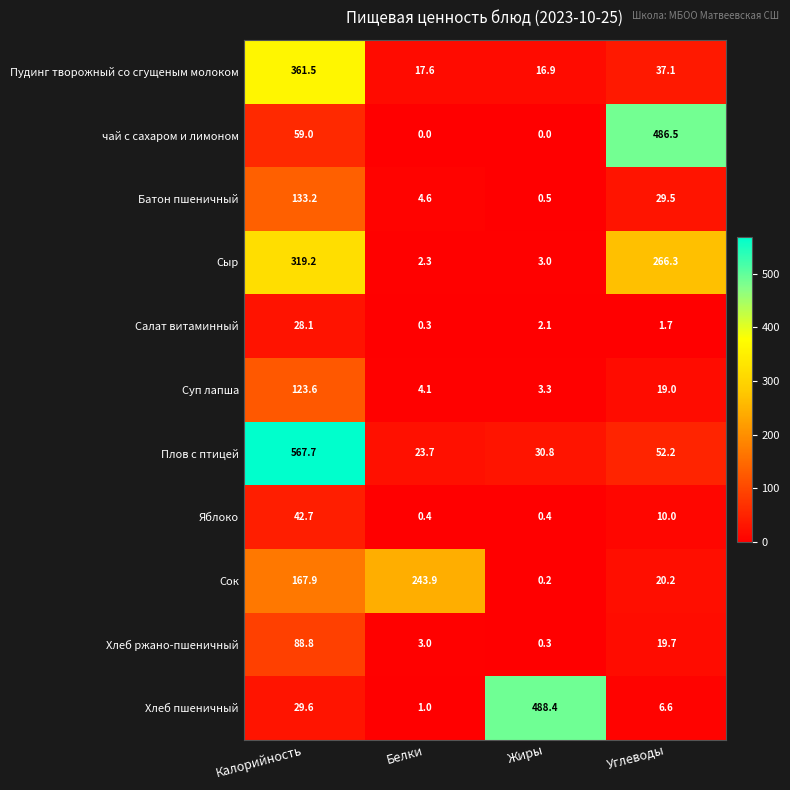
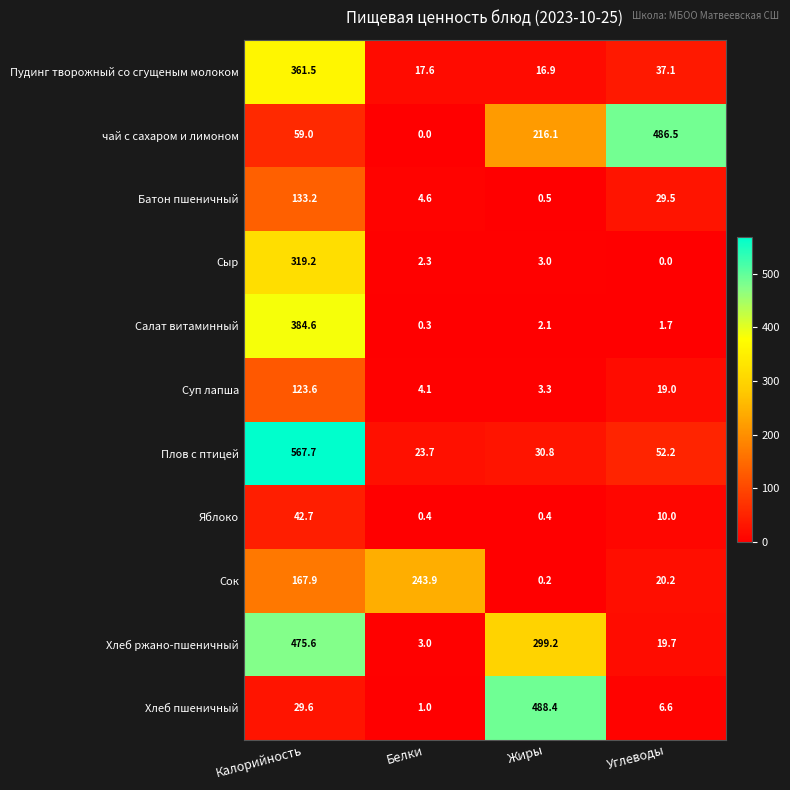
  {
    "Пудинг творожный со сгущеным молоком": {
      "Калорийность": 361.5,
      "Белки": 17.6,
      "Жиры": 16.9,
      "Углеводы": 37.1
    },
    "чай с сахаром и лимоном": {
      "Калорийность": 59.0,
      "Белки": 0.0,
-     "Жиры": 0.0,
+     "Жиры": 216.1,
      "Углеводы": 486.5
    },
    "Батон пшеничный": {
      "Калорийность": 133.2,
      "Белки": 4.6,
      "Жиры": 0.5,
      "Углеводы": 29.5
    },
    "Сыр": {
      "Калорийность": 319.2,
      "Белки": 2.3,
      "Жиры": 3.0,
-     "Углеводы": 266.3
+     "Углеводы": 0.0
    },
    "Салат витаминный": {
-     "Калорийность": 28.1,
+     "Калорийность": 384.6,
      "Белки": 0.3,
      "Жиры": 2.1,
      "Углеводы": 1.7
    },
    "Суп лапша": {
      "Калорийность": 123.6,
      "Белки": 4.1,
      "Жиры": 3.3,
      "Углеводы": 19.0
    },
    "Плов с птицей": {
      "Калорийность": 567.7,
      "Белки": 23.7,
      "Жиры": 30.8,
      "Углеводы": 52.2
    },
    "Яблоко": {
      "Калорийность": 42.7,
      "Белки": 0.4,
      "Жиры": 0.4,
      "Углеводы": 10.0
    },
    "Сок": {
      "Калорийность": 167.9,
      "Белки": 243.9,
      "Жиры": 0.2,
      "Углеводы": 20.2
    },
    "Хлеб ржано-пшеничный": {
-     "Калорийность": 88.8,
+     "Калорийность": 475.6,
      "Белки": 3.0,
-     "Жиры": 0.3,
+     "Жиры": 299.2,
      "Углеводы": 19.7
    },
    "Хлеб пшеничный": {
      "Калорийность": 29.6,
      "Белки": 1.0,
      "Жиры": 488.4,
      "Углеводы": 6.6
    }
  }
